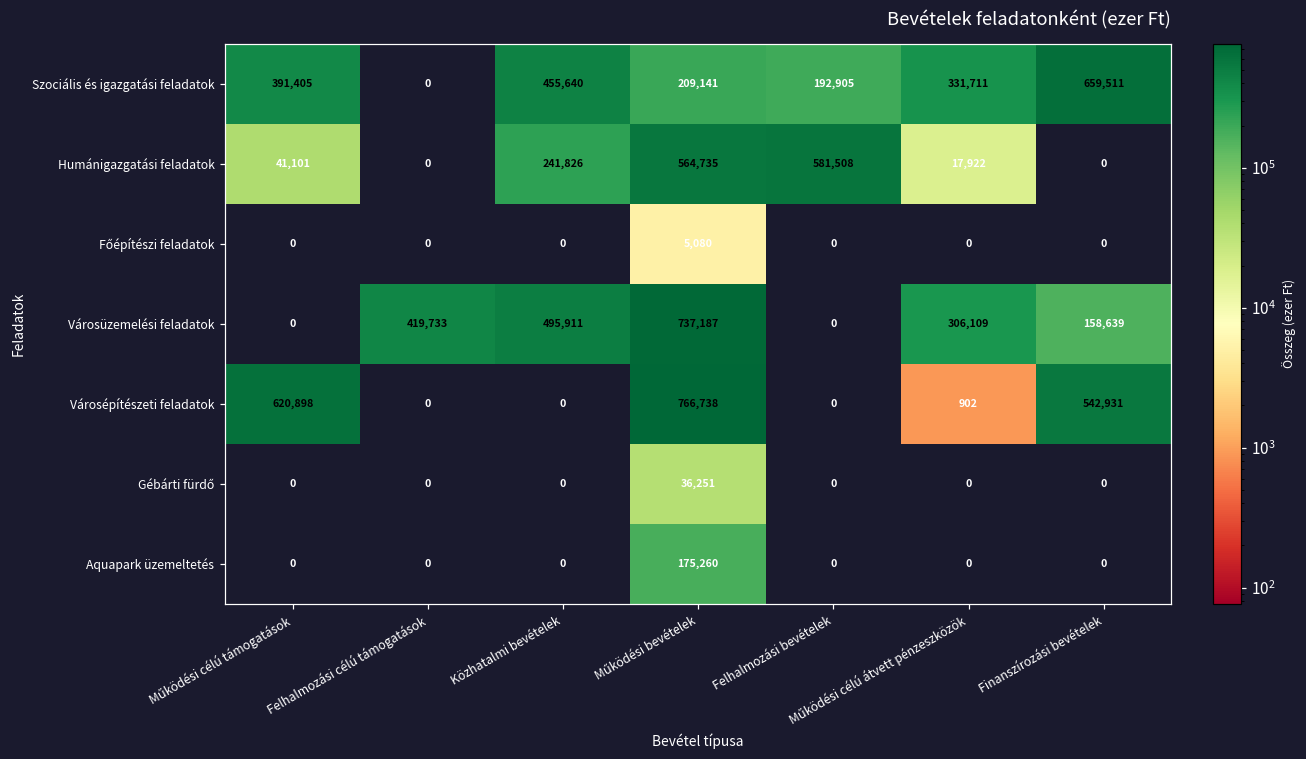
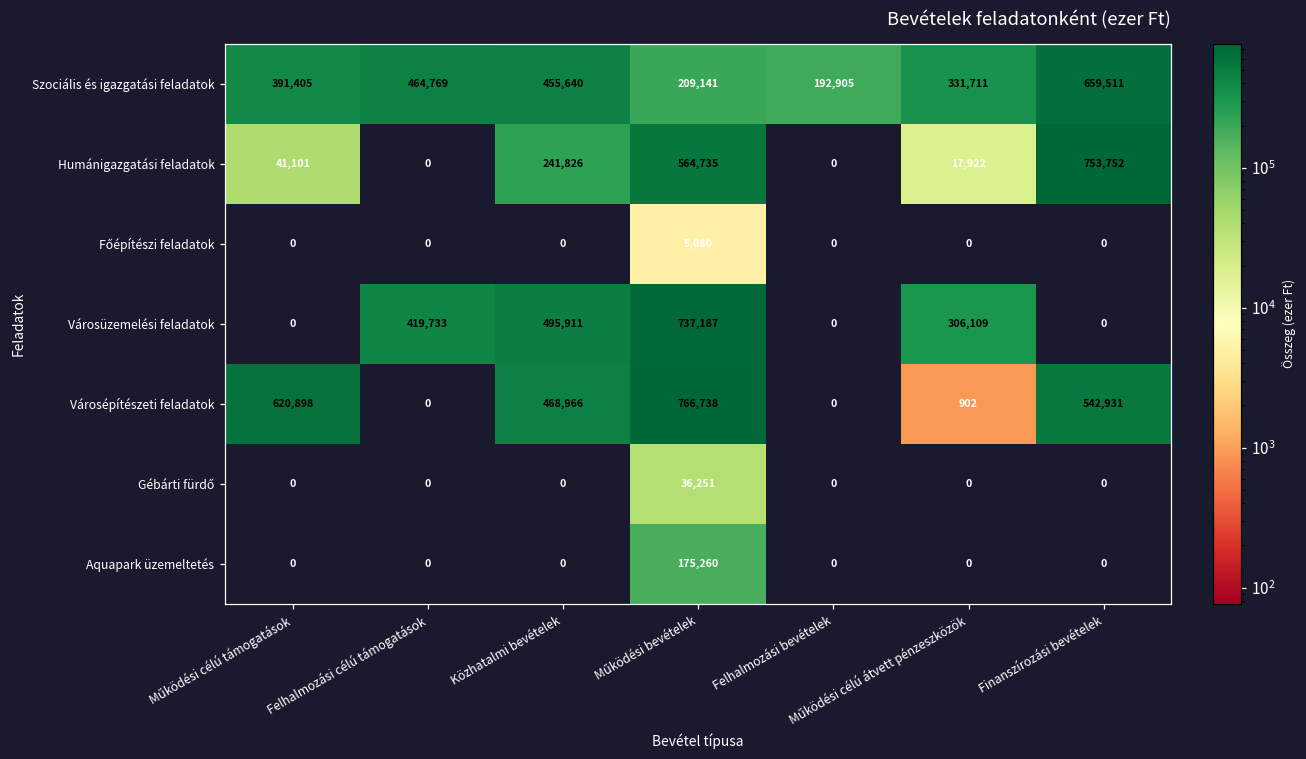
  {
    "Szociális és igazgatási feladatok": {
      "Működési célú támogatások": "391,405",
-     "Felhalmozási célú támogatások": "0",
+     "Felhalmozási célú támogatások": "464,769",
      "Közhatalmi bevételek": "455,640",
      "Működési bevételek": "209,141",
      "Felhalmozási bevételek": "192,905",
      "Működési célú átvett pénzeszközök": "331,711",
      "Finanszírozási bevételek": "659,511"
    },
    "Humánigazgatási feladatok": {
      "Működési célú támogatások": "41,101",
      "Felhalmozási célú támogatások": "0",
      "Közhatalmi bevételek": "241,826",
      "Működési bevételek": "564,735",
-     "Felhalmozási bevételek": "581,508",
+     "Felhalmozási bevételek": "0",
      "Működési célú átvett pénzeszközök": "17,922",
-     "Finanszírozási bevételek": "0"
+     "Finanszírozási bevételek": "753,752"
    },
    "Főépítészi feladatok": {
      "Működési célú támogatások": "0",
      "Felhalmozási célú támogatások": "0",
      "Közhatalmi bevételek": "0",
      "Működési bevételek": "5,080",
      "Felhalmozási bevételek": "0",
      "Működési célú átvett pénzeszközök": "0",
      "Finanszírozási bevételek": "0"
    },
    "Városüzemelési feladatok": {
      "Működési célú támogatások": "0",
      "Felhalmozási célú támogatások": "419,733",
      "Közhatalmi bevételek": "495,911",
      "Működési bevételek": "737,187",
      "Felhalmozási bevételek": "0",
      "Működési célú átvett pénzeszközök": "306,109",
-     "Finanszírozási bevételek": "158,639"
+     "Finanszírozási bevételek": "0"
    },
    "Városépítészeti feladatok": {
      "Működési célú támogatások": "620,898",
      "Felhalmozási célú támogatások": "0",
-     "Közhatalmi bevételek": "0",
+     "Közhatalmi bevételek": "468,966",
      "Működési bevételek": "766,738",
      "Felhalmozási bevételek": "0",
      "Működési célú átvett pénzeszközök": "902",
      "Finanszírozási bevételek": "542,931"
    },
    "Gébárti fürdő": {
      "Működési célú támogatások": "0",
      "Felhalmozási célú támogatások": "0",
      "Közhatalmi bevételek": "0",
      "Működési bevételek": "36,251",
      "Felhalmozási bevételek": "0",
      "Működési célú átvett pénzeszközök": "0",
      "Finanszírozási bevételek": "0"
    },
    "Aquapark üzemeltetés": {
      "Működési célú támogatások": "0",
      "Felhalmozási célú támogatások": "0",
      "Közhatalmi bevételek": "0",
      "Működési bevételek": "175,260",
      "Felhalmozási bevételek": "0",
      "Működési célú átvett pénzeszközök": "0",
      "Finanszírozási bevételek": "0"
    }
  }
